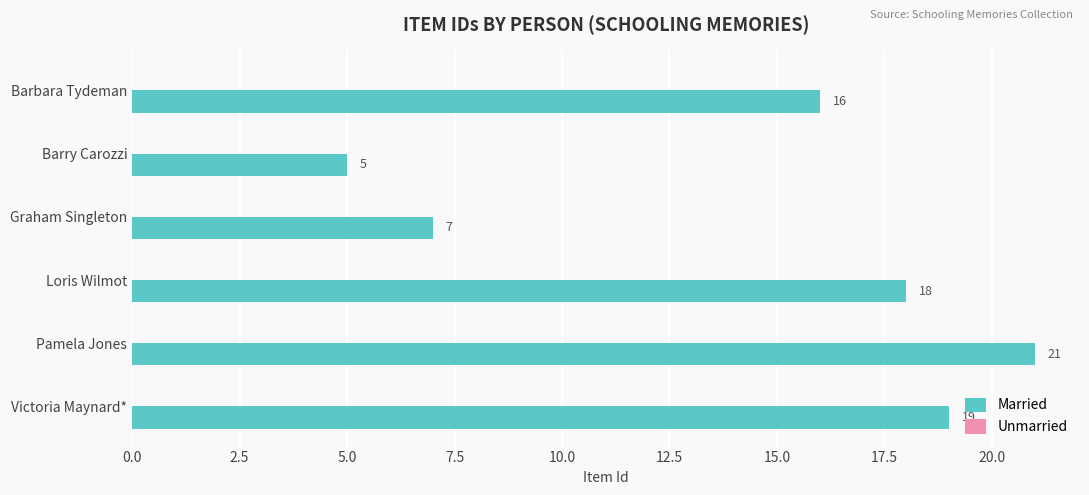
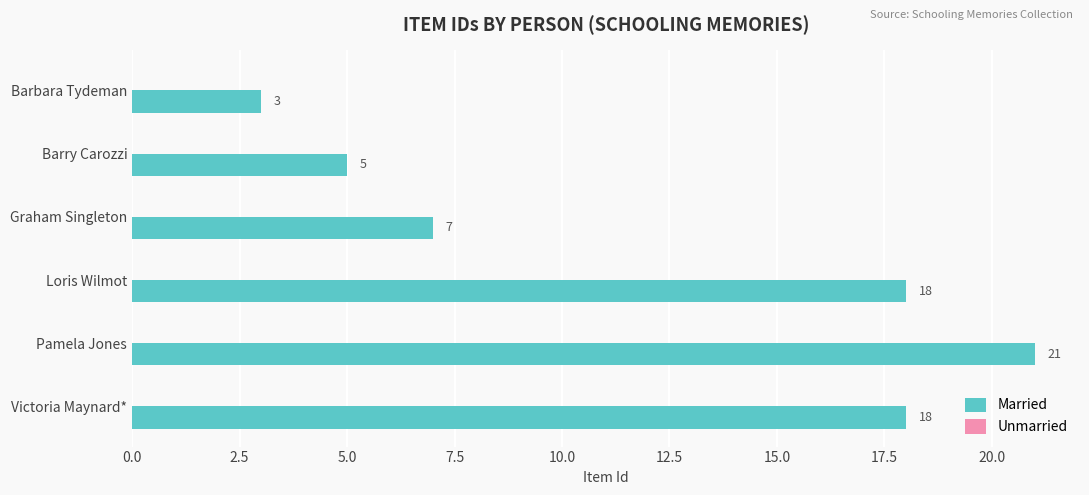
  {
    "Married": {
-     "Barbara Tydeman": 16,
+     "Barbara Tydeman": 3,
      "Barry Carozzi": 5,
      "Graham Singleton": 7,
      "Loris Wilmot": 18,
      "Pamela Jones": 21,
-     "Victoria Maynard*": 19
+     "Victoria Maynard*": 18
    },
    "Unmarried": {
      "Barbara Tydeman": 0.0,
      "Barry Carozzi": 0.0,
      "Graham Singleton": 0.0,
      "Loris Wilmot": 0.0,
      "Pamela Jones": 0.0,
      "Victoria Maynard*": 0.0
    }
  }
